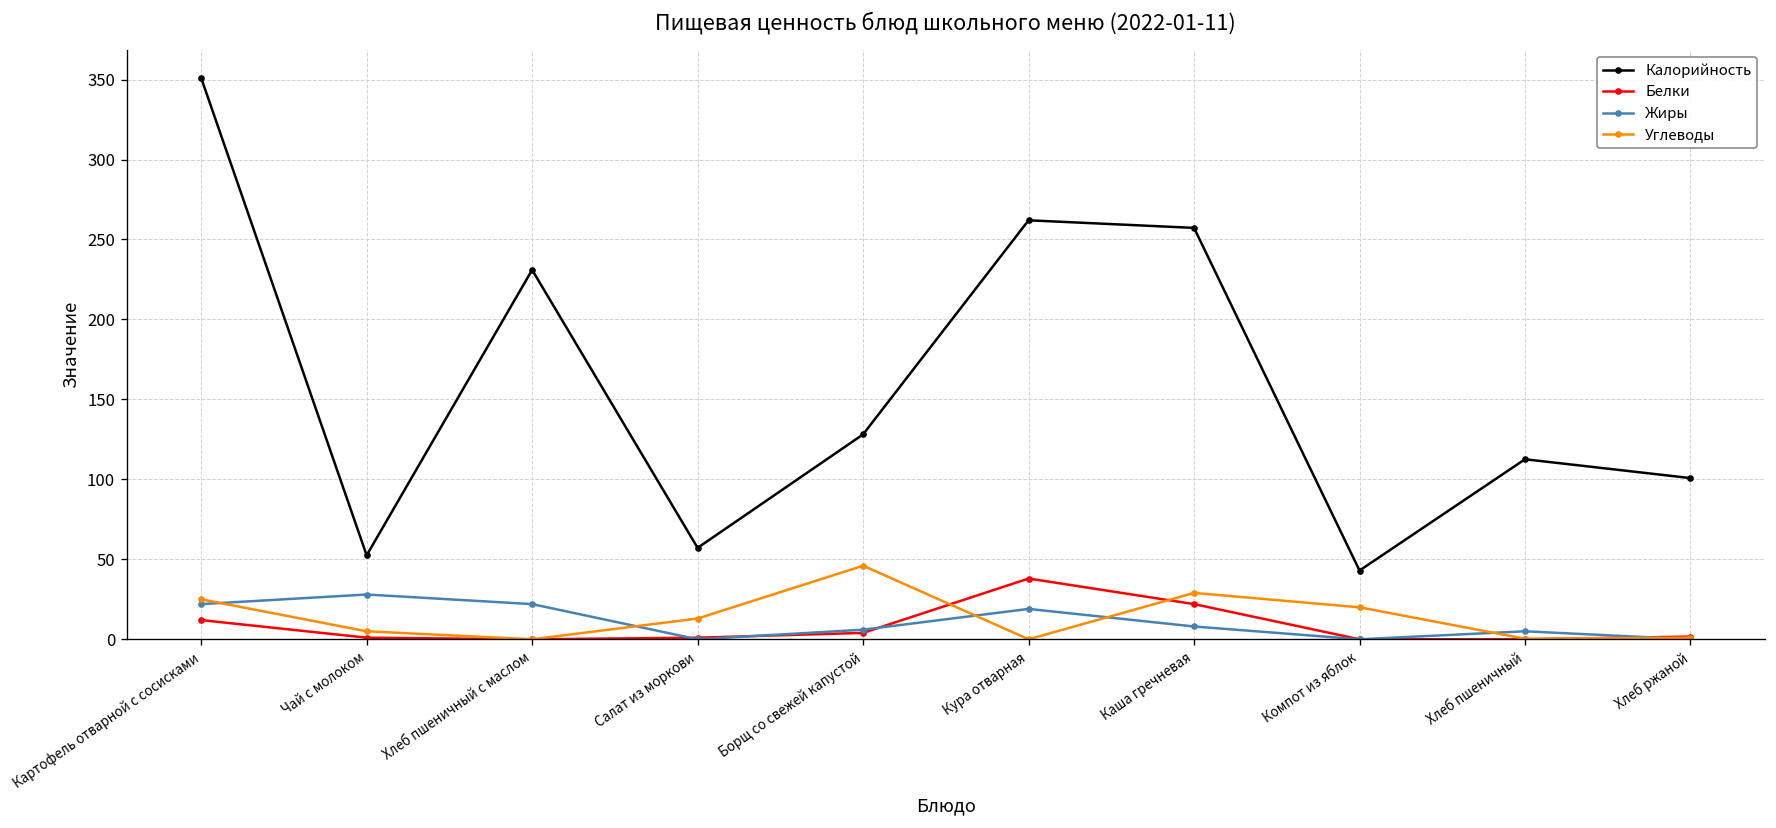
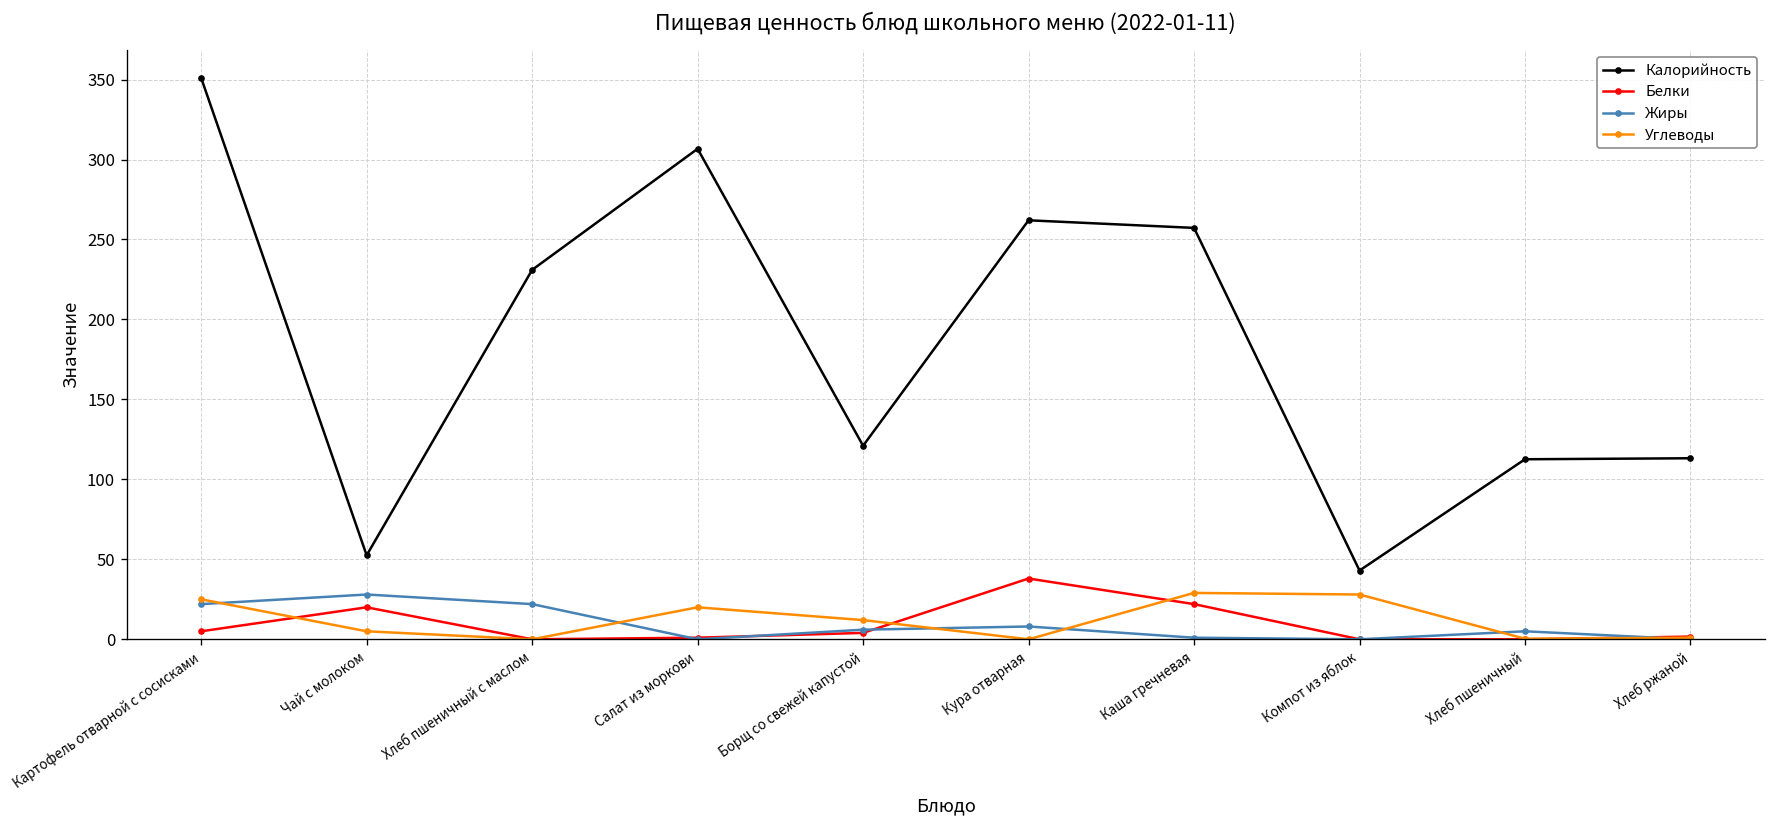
  {
    "Калорийность": {
      "Картофель отварной с сосисками": 351,
      "Чай с молоком": 53,
      "Хлеб пшеничный с маслом": 231,
-     "Салат из моркови": 57,
-     "Борщ со свежей капустой": 128,
+     "Салат из моркови": 307,
+     "Борщ со свежей капустой": 121,
      "Кура отварная": 262,
      "Каша гречневая": 257,
      "Компот из яблок": 43,
      "Хлеб пшеничный": 113,
-     "Хлеб ржаной": 101
+     "Хлеб ржаной": 113
    },
    "Белки": {
-     "Картофель отварной с сосисками": 12,
-     "Чай с молоком": 1,
+     "Картофель отварной с сосисками": 5,
+     "Чай с молоком": 20,
      "Борщ со свежей капустой": 4,
      "Кура отварная": 38,
      "Каша гречневая": 22
    },
    "Жиры": {
      "Картофель отварной с сосисками": 22,
      "Чай с молоком": 28,
      "Хлеб пшеничный с маслом": 22,
      "Борщ со свежей капустой": 6,
-     "Кура отварная": 19,
-     "Каша гречневая": 8,
+     "Кура отварная": 8,
+     "Каша гречневая": 1,
      "Хлеб пшеничный": 5
    },
    "Углеводы": {
      "Картофель отварной с сосисками": 25,
      "Чай с молоком": 5,
-     "Салат из моркови": 13,
-     "Борщ со свежей капустой": 46,
+     "Салат из моркови": 20,
+     "Борщ со свежей капустой": 12,
      "Кура отварная": 0,
      "Каша гречневая": 29,
-     "Компот из яблок": 20
+     "Компот из яблок": 28
    }
  }
